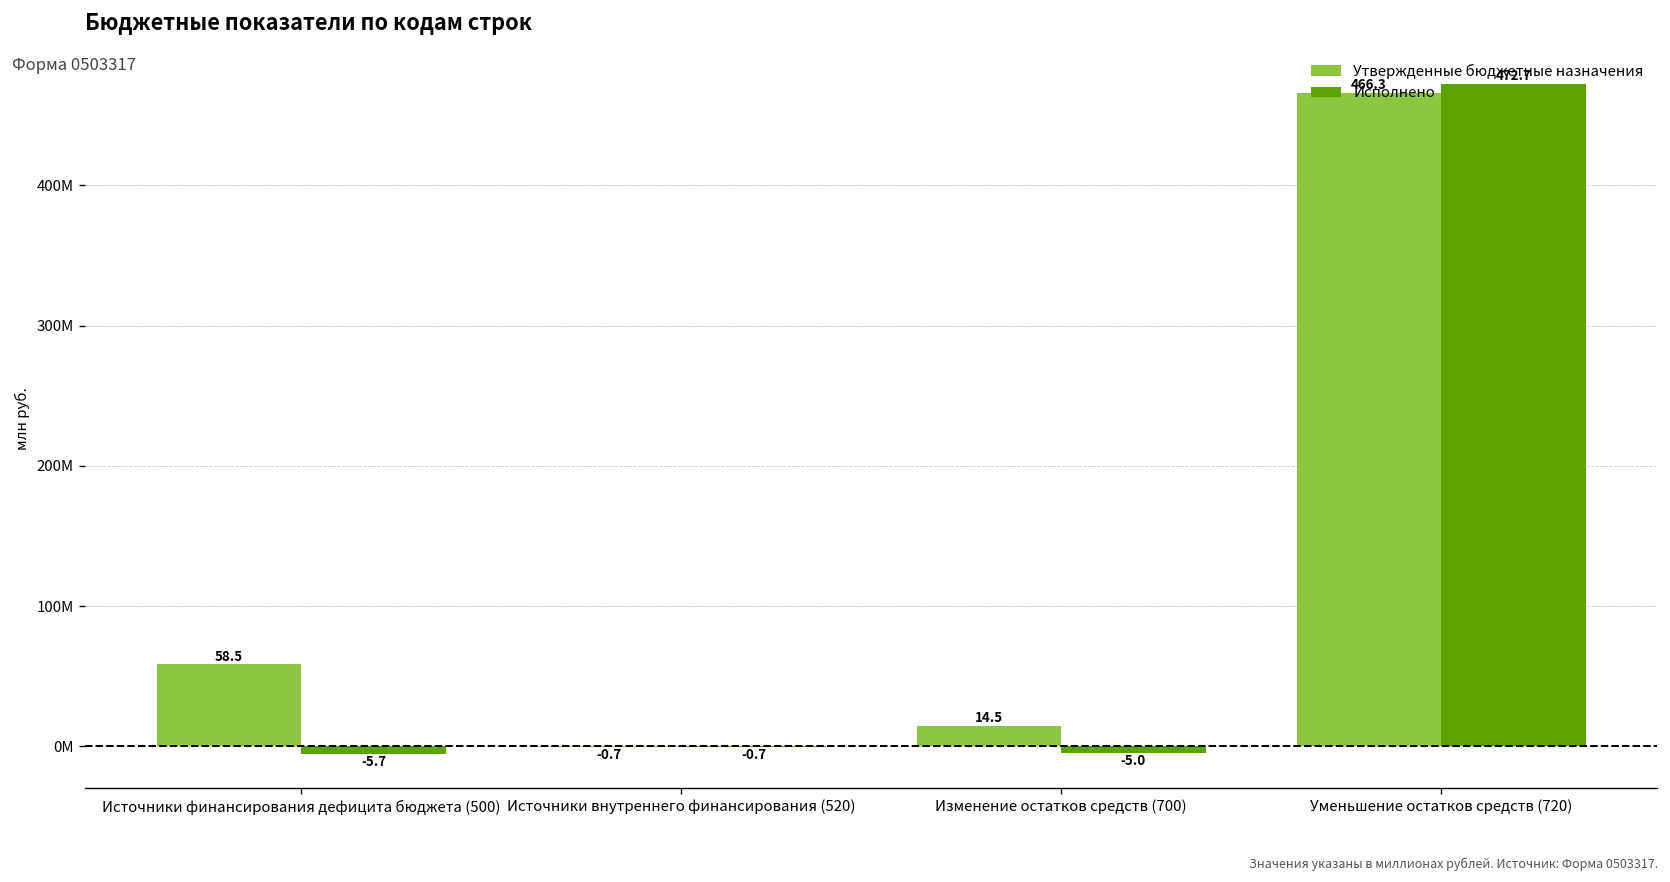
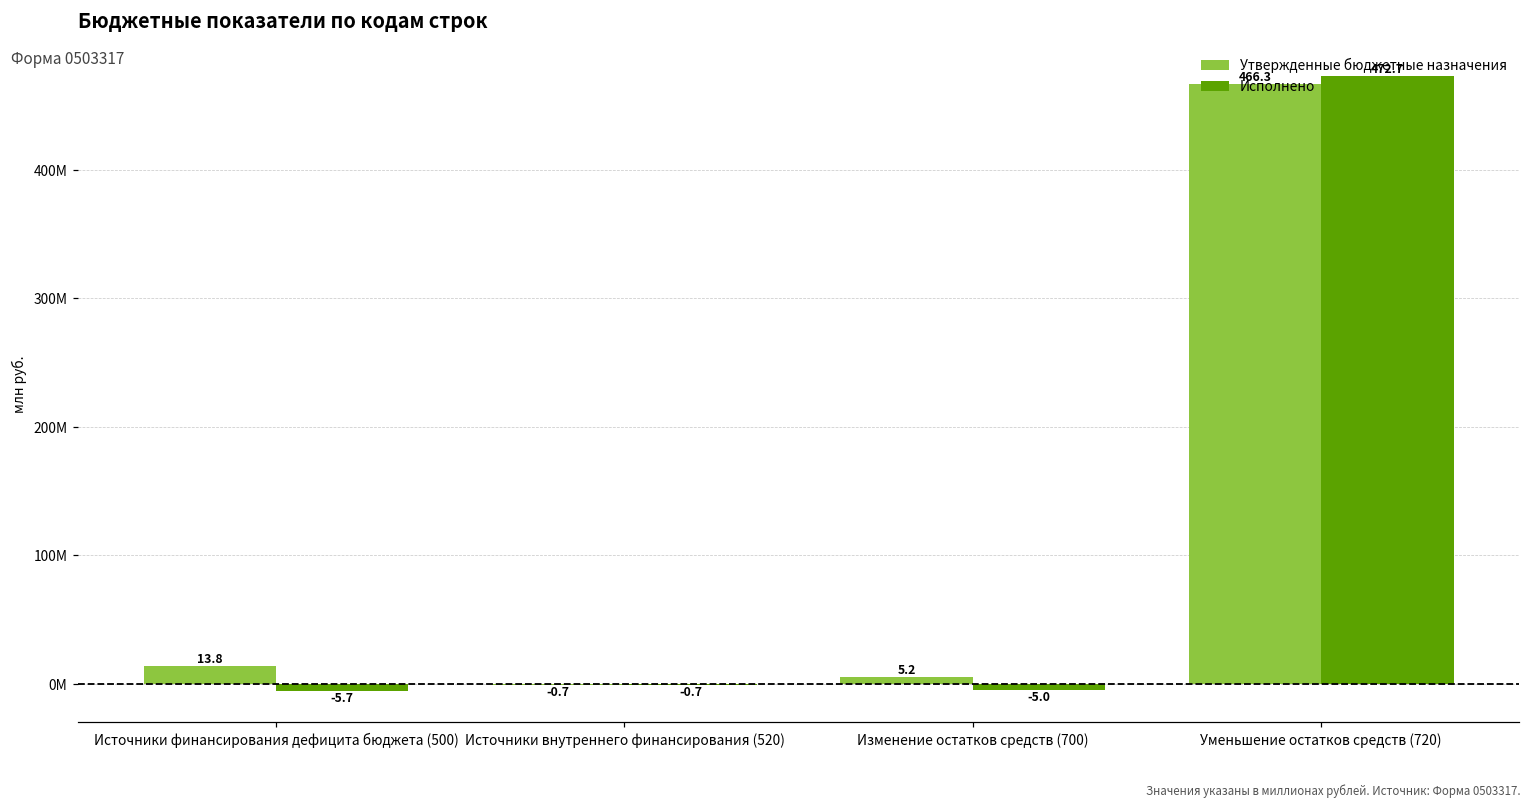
  {
    "Утвержденные бюджетные назначения": {
-     "Источники финансирования дефицита бюджета (500)": 58.5,
+     "Источники финансирования дефицита бюджета (500)": 13.8,
      "Источники внутреннего финансирования (520)": -0.7,
-     "Изменение остатков средств (700)": 14.5,
+     "Изменение остатков средств (700)": 5.2,
      "Уменьшение остатков средств (720)": 466.3
    },
    "Исполнено": {
      "Источники финансирования дефицита бюджета (500)": -5.7,
      "Источники внутреннего финансирования (520)": -0.7,
      "Изменение остатков средств (700)": -5.0,
      "Уменьшение остатков средств (720)": 472.7
    }
  }
